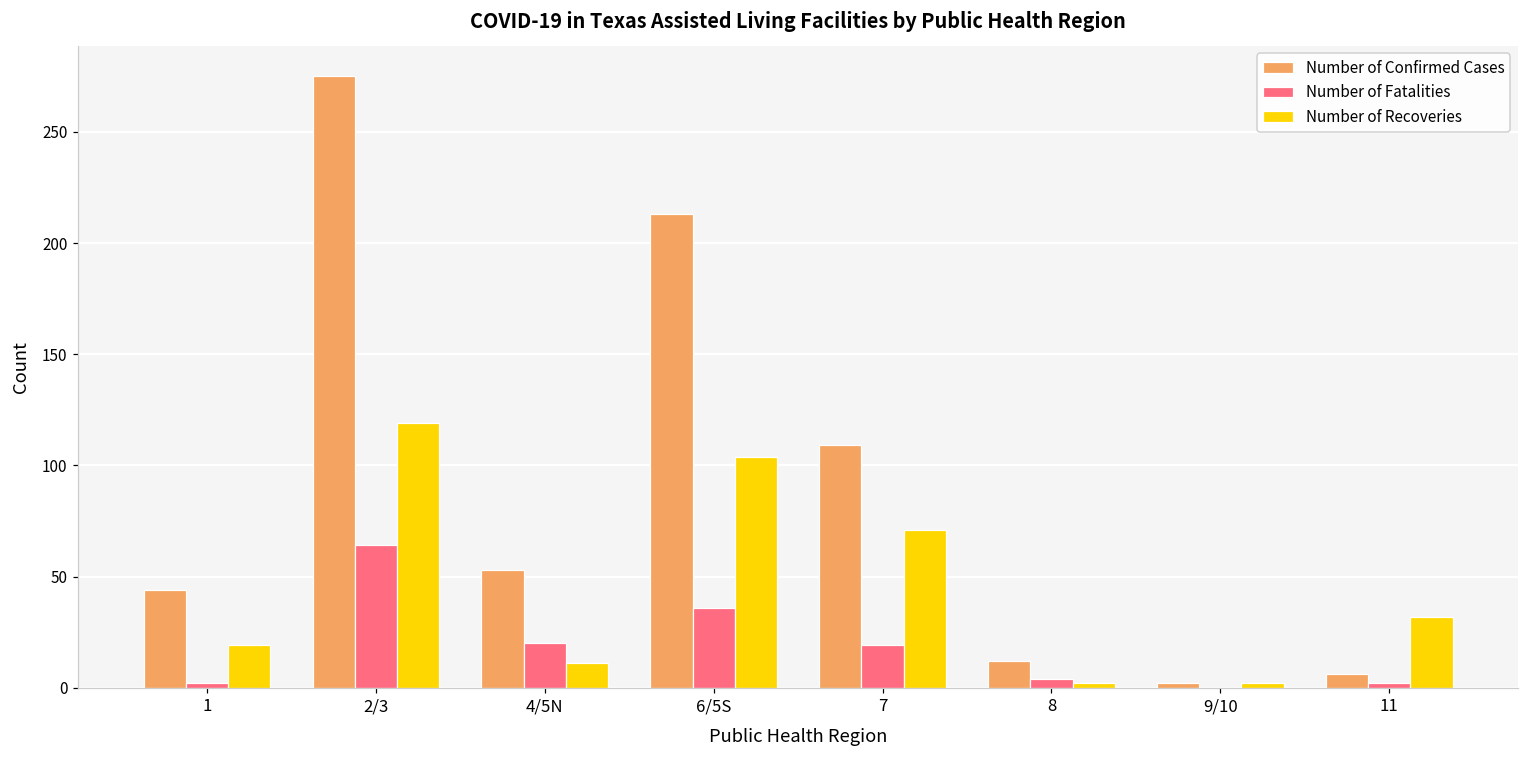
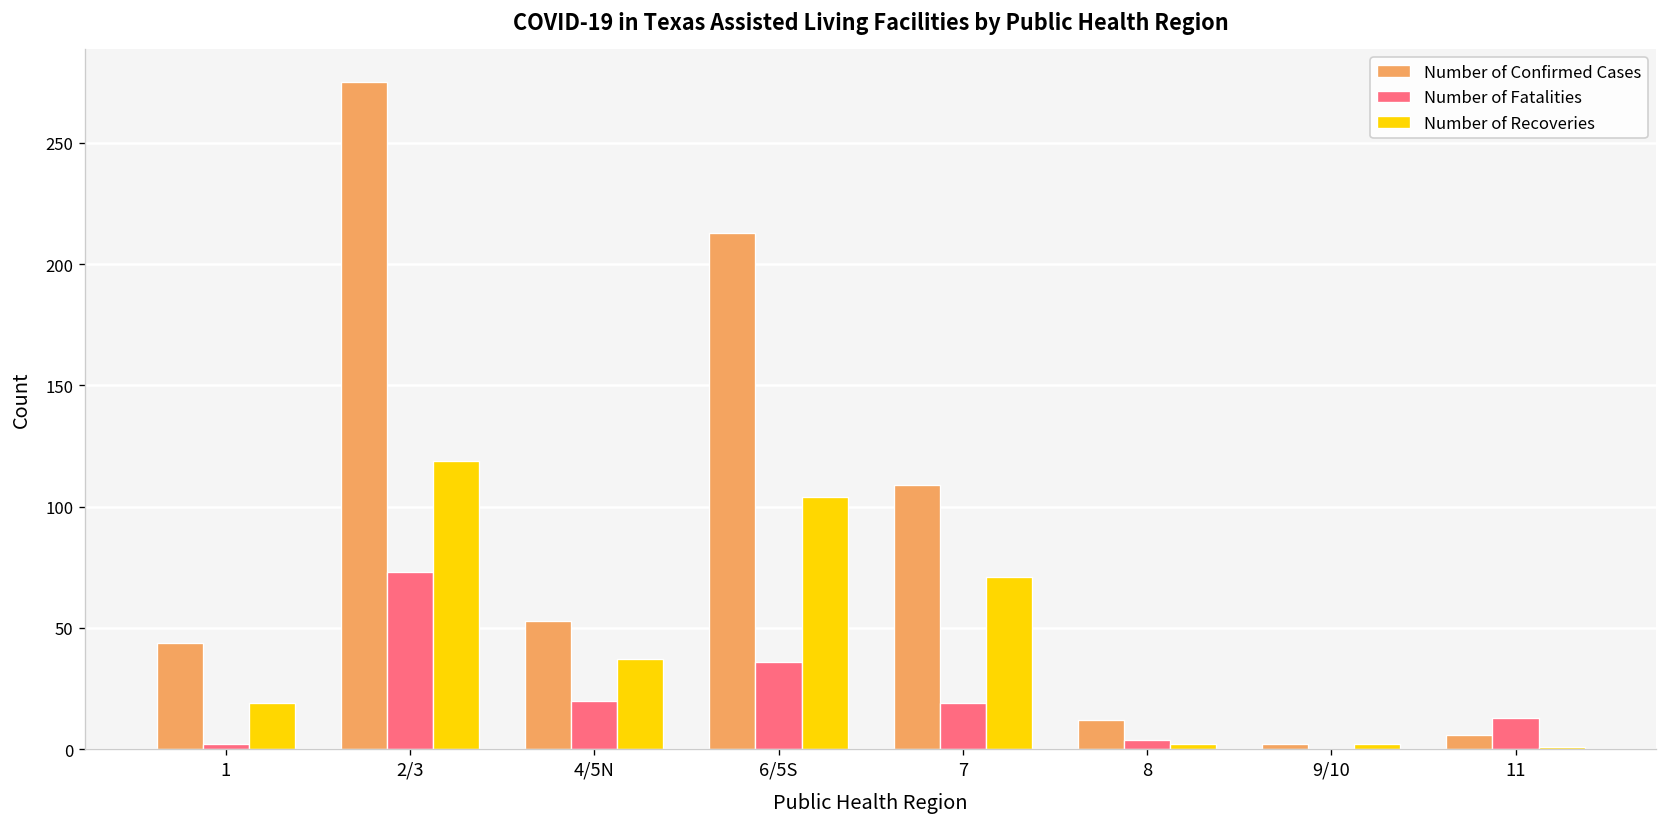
  {
    "Number of Confirmed Cases": {
      "1": 44,
      "2/3": 275,
      "4/5N": 53,
      "6/5S": 213,
      "7": 109,
      "8": 12,
      "9/10": 2,
      "11": 6
    },
    "Number of Fatalities": {
      "1": 2,
-     "2/3": 64,
+     "2/3": 73,
      "4/5N": 20,
      "6/5S": 36,
      "7": 19,
      "8": 4,
      "9/10": 0,
-     "11": 2
+     "11": 13
    },
    "Number of Recoveries": {
      "1": 19,
      "2/3": 119,
-     "4/5N": 11,
+     "4/5N": 37,
      "6/5S": 104,
      "7": 71,
      "8": 2,
      "9/10": 2,
-     "11": 32
+     "11": 1
    }
  }
